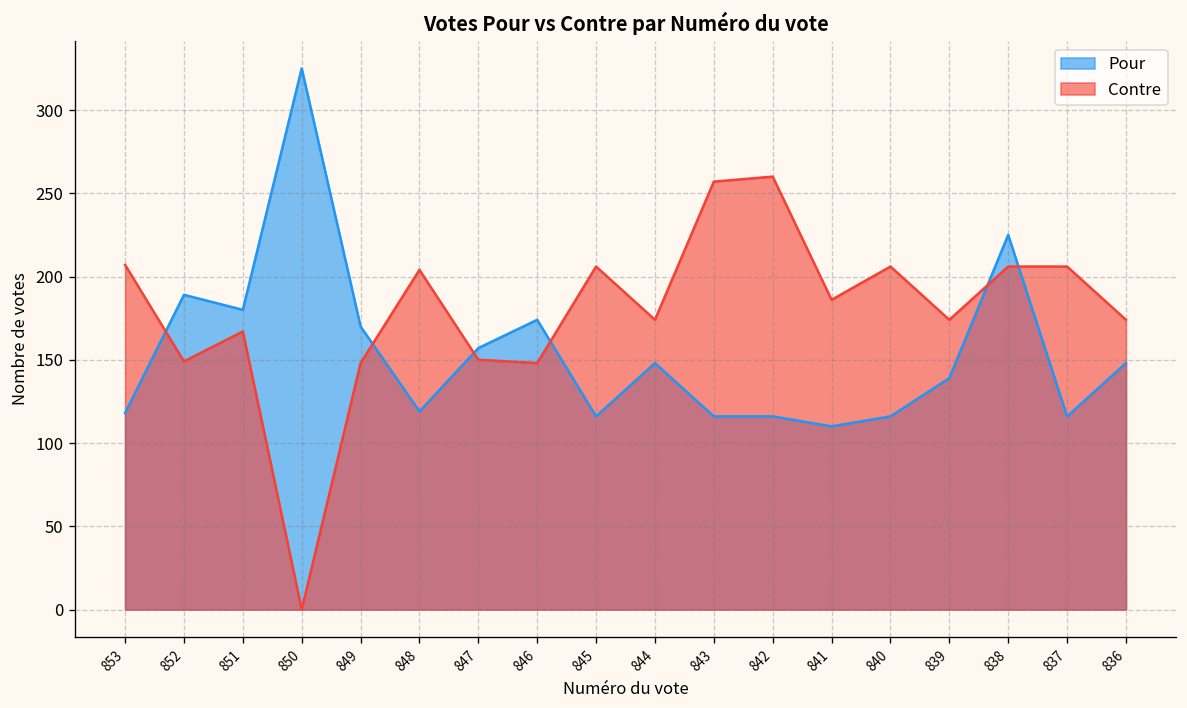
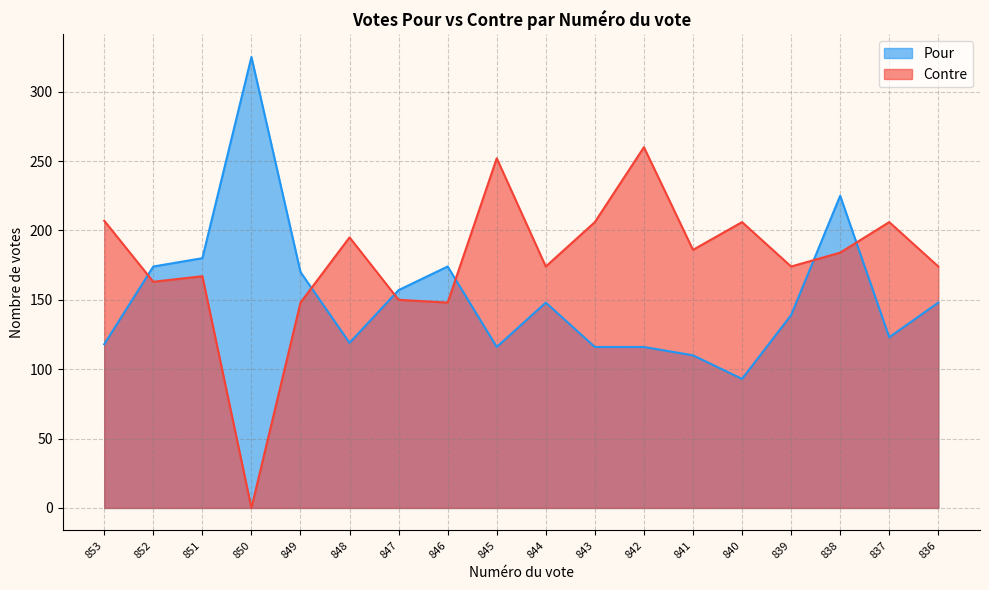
  {
    "Pour": {
      "853": 118,
-     "852": 189,
+     "852": 174,
      "851": 180,
      "850": 325,
      "849": 170,
      "848": 119,
      "847": 157,
      "846": 174,
      "845": 116,
      "844": 148,
      "843": 116,
      "842": 116,
      "841": 110,
-     "840": 116,
+     "840": 93,
      "839": 139,
      "838": 225,
-     "837": 116,
+     "837": 123,
      "836": 148
    },
    "Contre": {
      "853": 207,
-     "852": 149,
+     "852": 163,
      "851": 167,
      "850": 0,
      "849": 148,
-     "848": 204,
+     "848": 195,
      "847": 150,
      "846": 148,
-     "845": 206,
+     "845": 252,
      "844": 174,
-     "843": 257,
+     "843": 206,
      "842": 260,
      "841": 186,
      "840": 206,
      "839": 174,
-     "838": 206,
+     "838": 184,
      "837": 206,
      "836": 174
    }
  }
